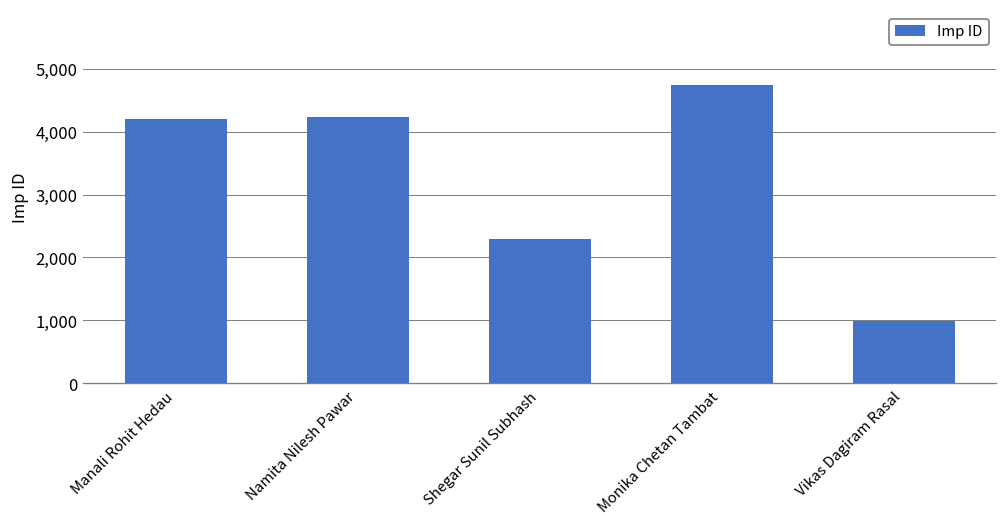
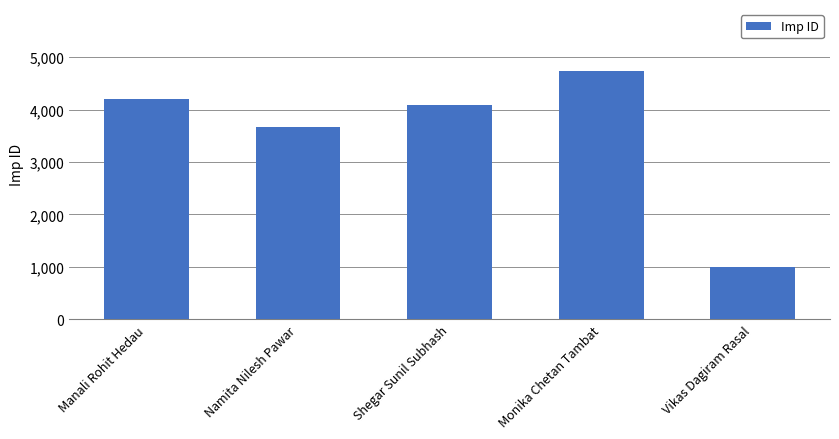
  {
    "Manali Rohit Hedau": "4,200",
-   "Namita Nilesh Pawar": "4,200",
-   "Shegar Sunil Subhash": "2,300",
+   "Namita Nilesh Pawar": "3,700",
+   "Shegar Sunil Subhash": "4,100",
    "Monika Chetan Tambat": "4,700",
    "Vikas Dagiram Rasal": "1,000"
  }
